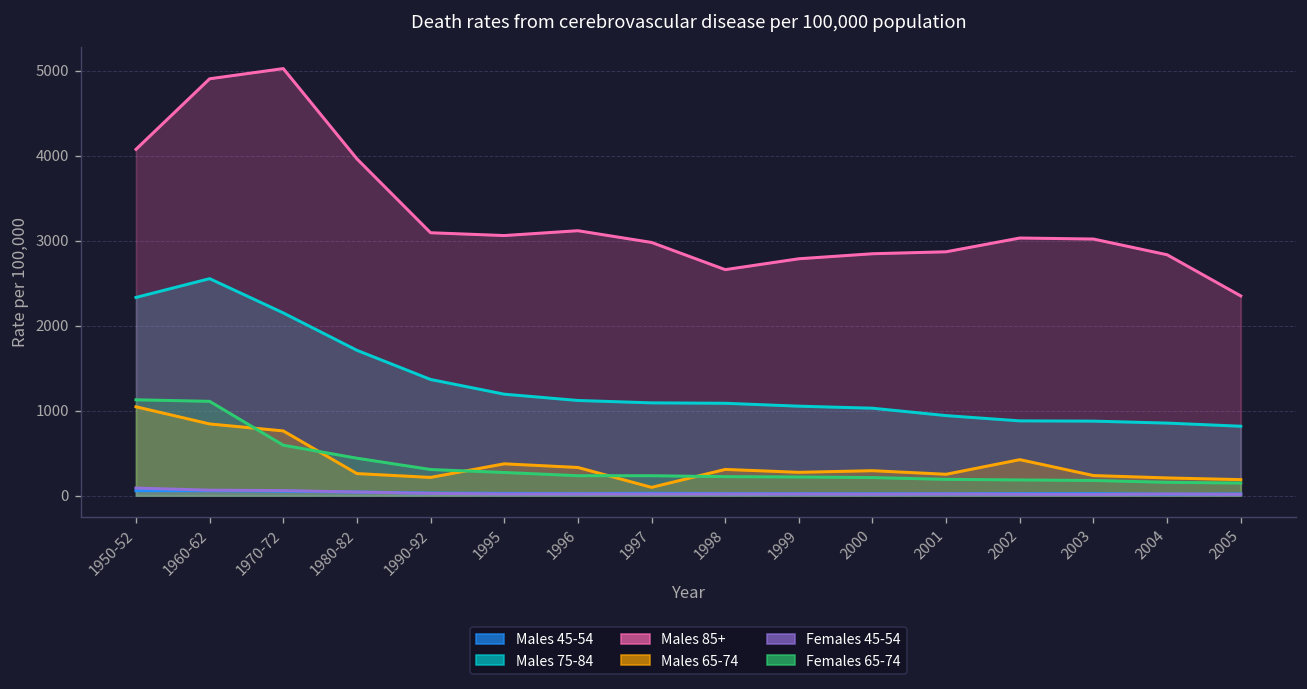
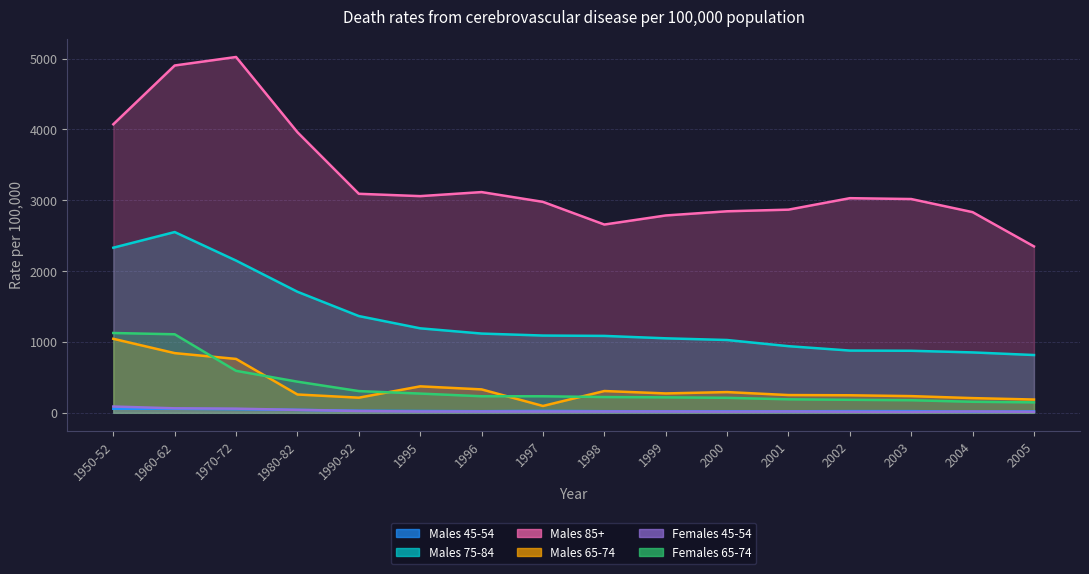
  {
    "Males 65-74": {
      "1950-52": 1000,
      "1960-62": 800,
      "1970-72": 800,
      "1980-82": 300,
      "1990-92": 200,
      "1995": 400,
      "1996": 300,
      "1997": 100,
      "1998": 300,
      "1999": 300,
      "2000": 300,
      "2001": 300,
-     "2002": 400,
+     "2002": 200,
      "2003": 200,
      "2004": 200,
      "2005": 200
    }
  }
